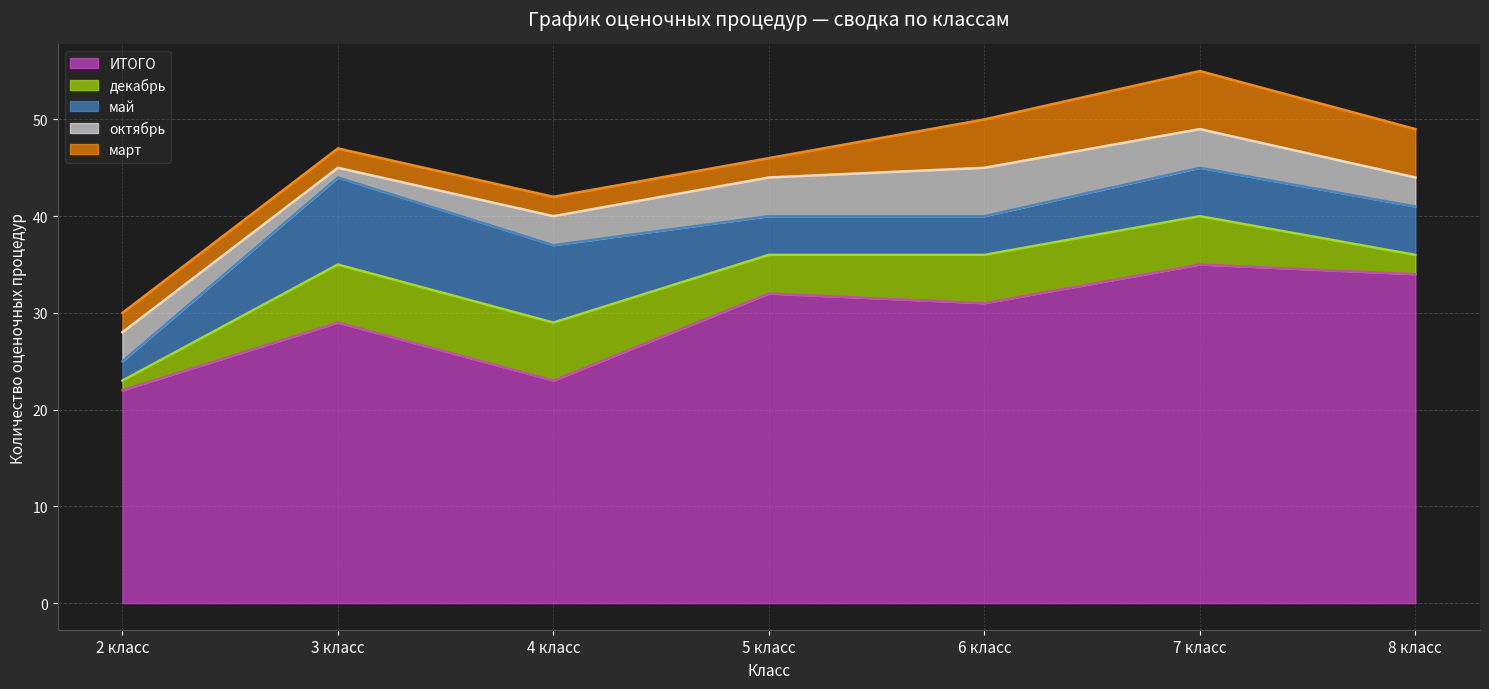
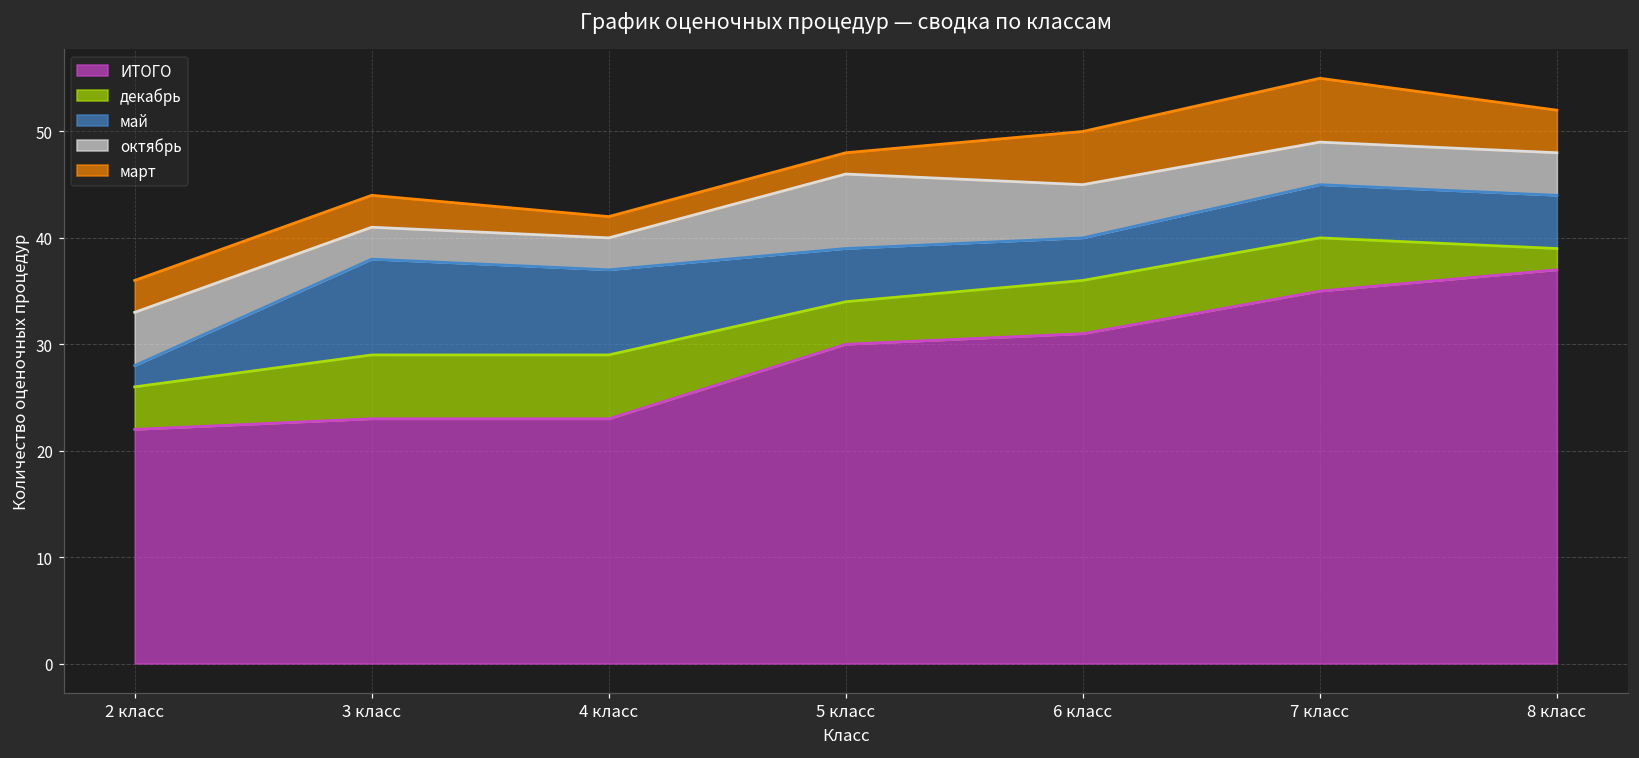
  {
    "ИТОГО": {
      "2 класс": 22,
-     "3 класс": 29,
+     "3 класс": 23,
      "4 класс": 23,
-     "5 класс": 32,
+     "5 класс": 30,
      "6 класс": 31,
      "7 класс": 35,
-     "8 класс": 34
+     "8 класс": 37
    },
    "декабрь": {
-     "2 класс": 1,
+     "2 класс": 4,
      "3 класс": 6,
      "4 класс": 6,
      "5 класс": 4,
      "6 класс": 5,
      "7 класс": 5,
      "8 класс": 2
    },
    "май": {
      "2 класс": 2,
      "3 класс": 9,
      "4 класс": 8,
-     "5 класс": 4,
+     "5 класс": 5,
      "6 класс": 4,
      "7 класс": 5,
      "8 класс": 5
    },
    "октябрь": {
-     "2 класс": 3,
-     "3 класс": 1,
+     "2 класс": 5,
+     "3 класс": 3,
      "4 класс": 3,
-     "5 класс": 4,
+     "5 класс": 7,
      "6 класс": 5,
      "7 класс": 4,
-     "8 класс": 3
+     "8 класс": 4
    },
    "март": {
-     "2 класс": 2,
-     "3 класс": 2,
+     "2 класс": 3,
+     "3 класс": 3,
      "4 класс": 2,
      "5 класс": 2,
      "6 класс": 5,
      "7 класс": 6,
-     "8 класс": 5
+     "8 класс": 4
    }
  }
